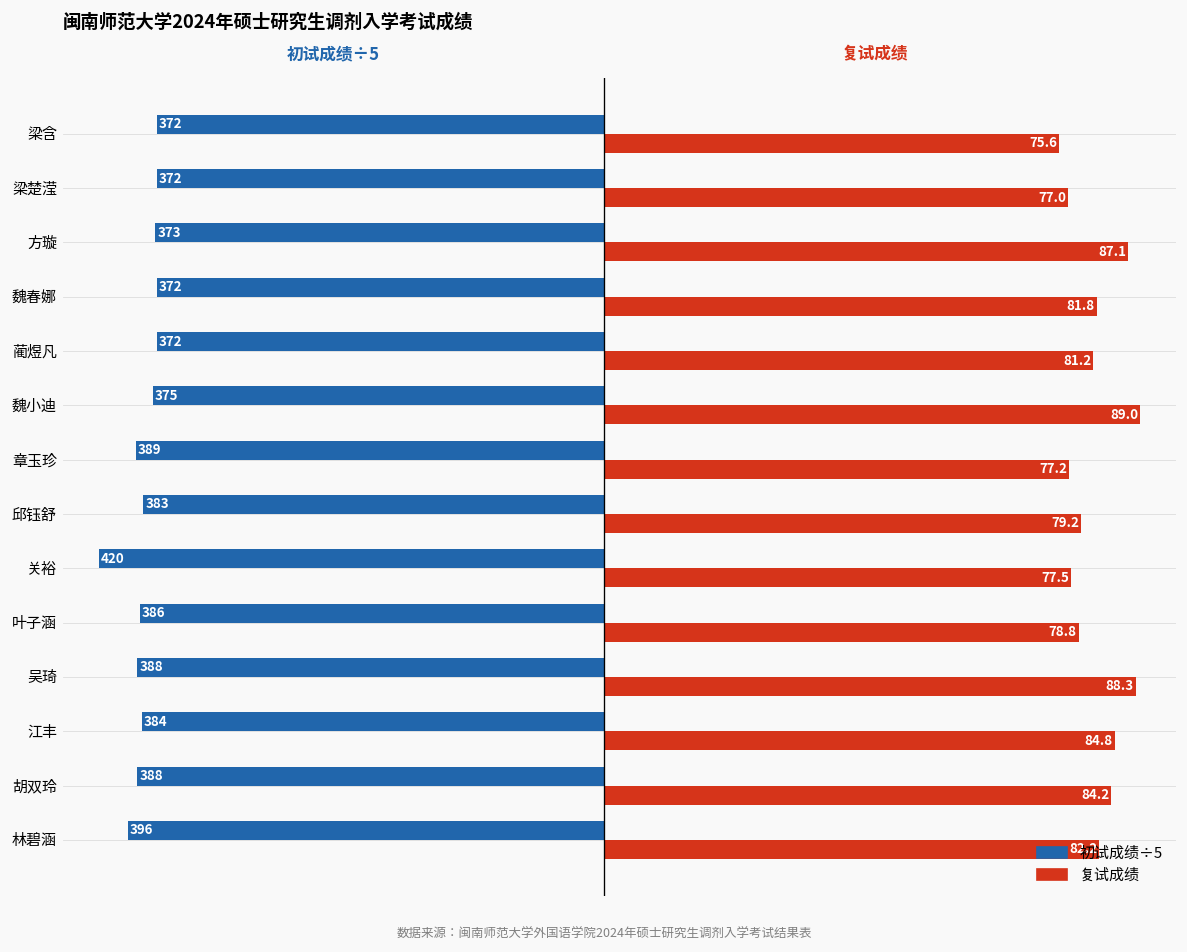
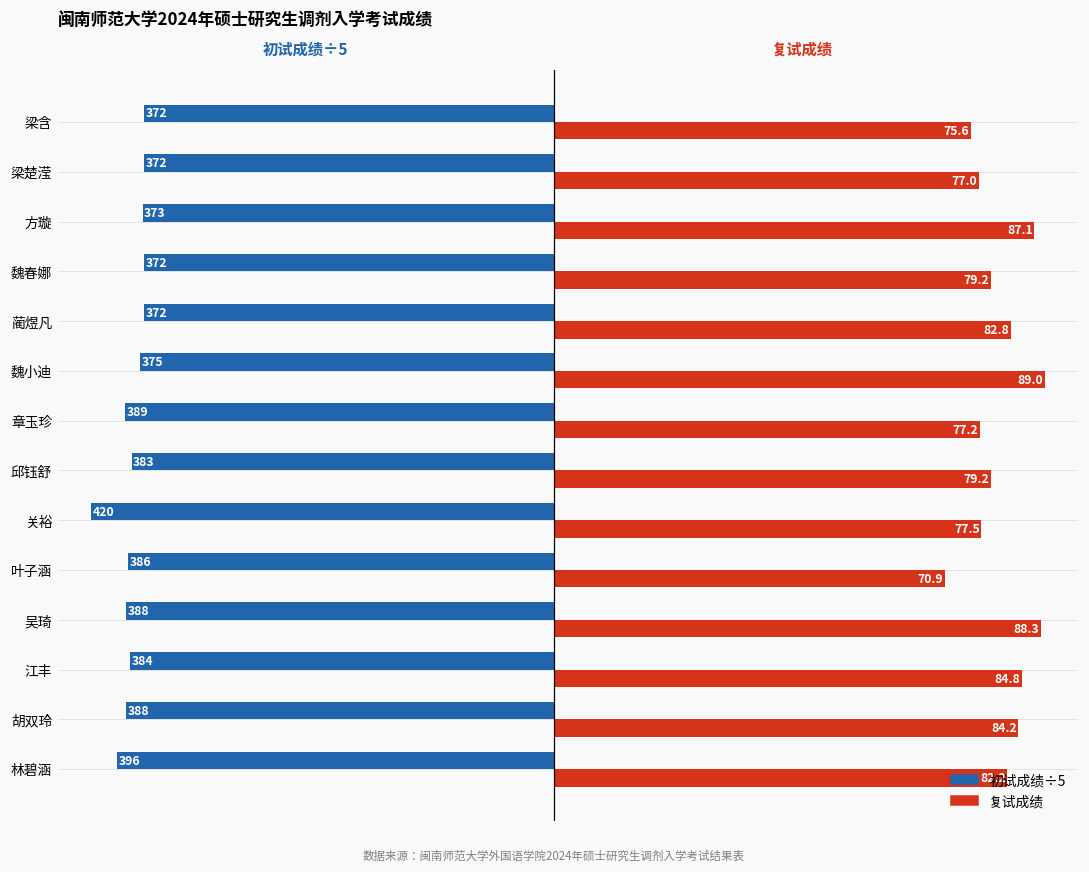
  {
    "复试成绩": {
      "梁含": 75.6,
      "梁楚滢": 77.0,
      "方璇": 87.1,
-     "魏春娜": 81.8,
-     "蔺煜凡": 81.2,
+     "魏春娜": 79.2,
+     "蔺煜凡": 82.8,
      "魏小迪": 89.0,
      "章玉珍": 77.2,
      "邱钰舒": 79.2,
      "关裕": 77.5,
-     "叶子涵": 78.8,
+     "叶子涵": 70.9,
      "吴琦": 88.3,
      "江丰": 84.8,
      "胡双玲": 84.2,
      "林碧涵": 82.2
    }
  }
